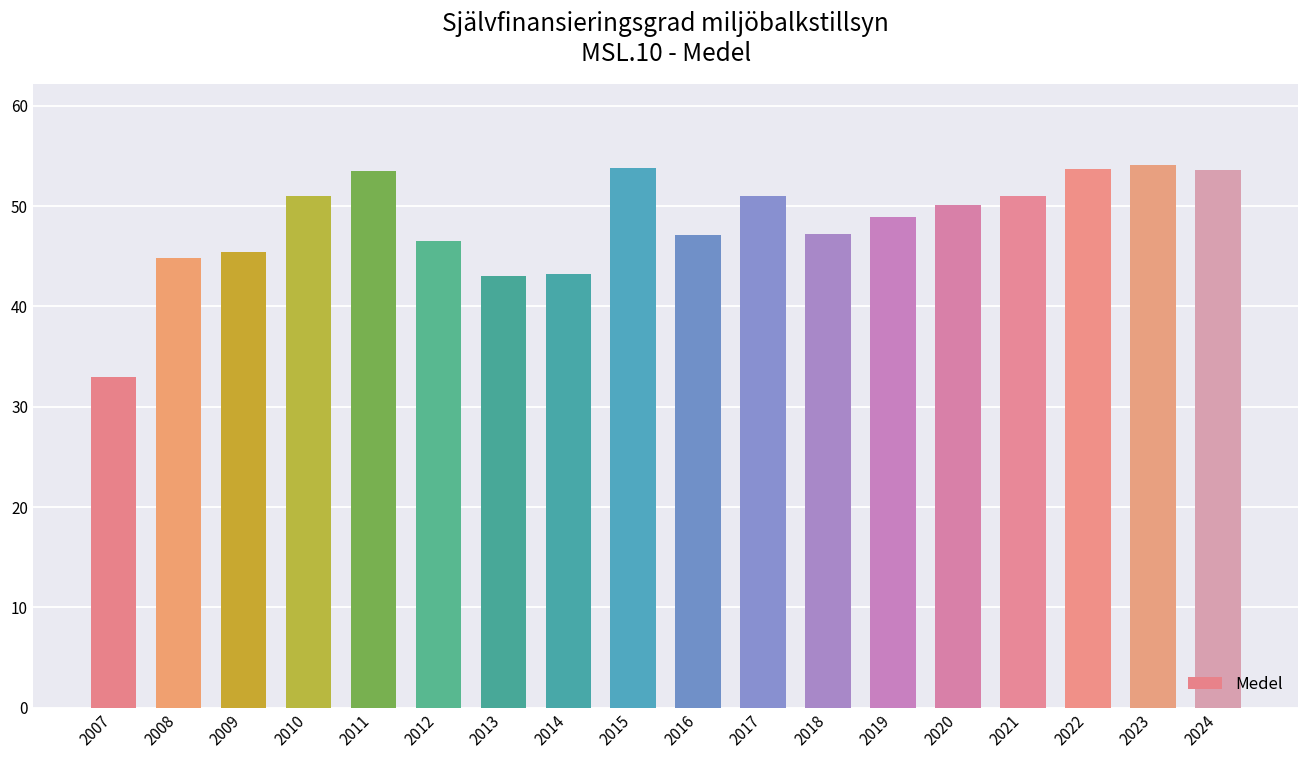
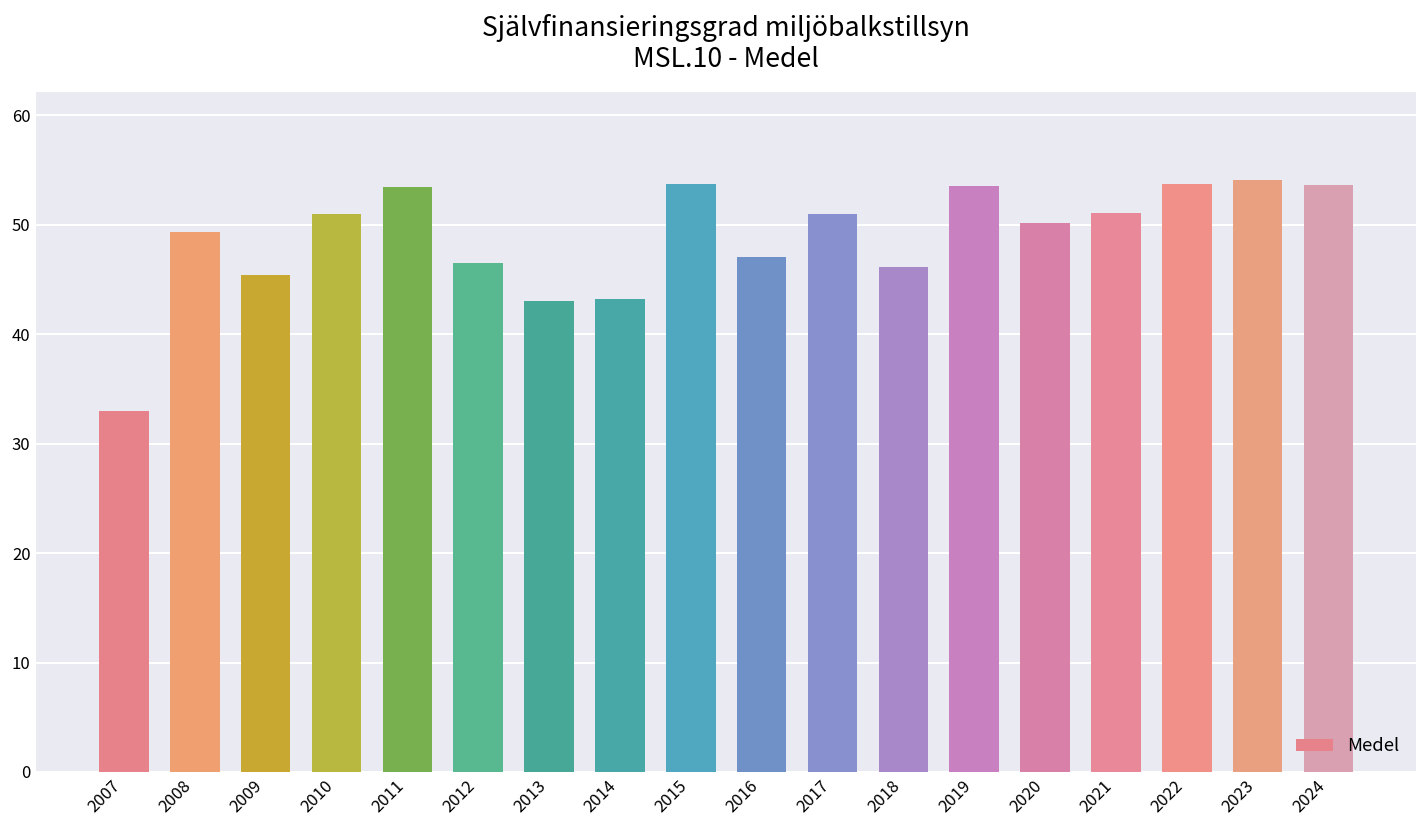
  {
    "2007": 33,
-   "2008": 45,
+   "2008": 49,
    "2009": 45,
    "2010": 51,
    "2011": 53,
    "2012": 47,
    "2013": 43,
    "2014": 43,
    "2015": 54,
    "2016": 47,
    "2017": 51,
-   "2018": 47,
-   "2019": 49,
+   "2018": 46,
+   "2019": 54,
    "2020": 50,
    "2021": 51,
    "2022": 54,
    "2023": 54,
    "2024": 54
  }
